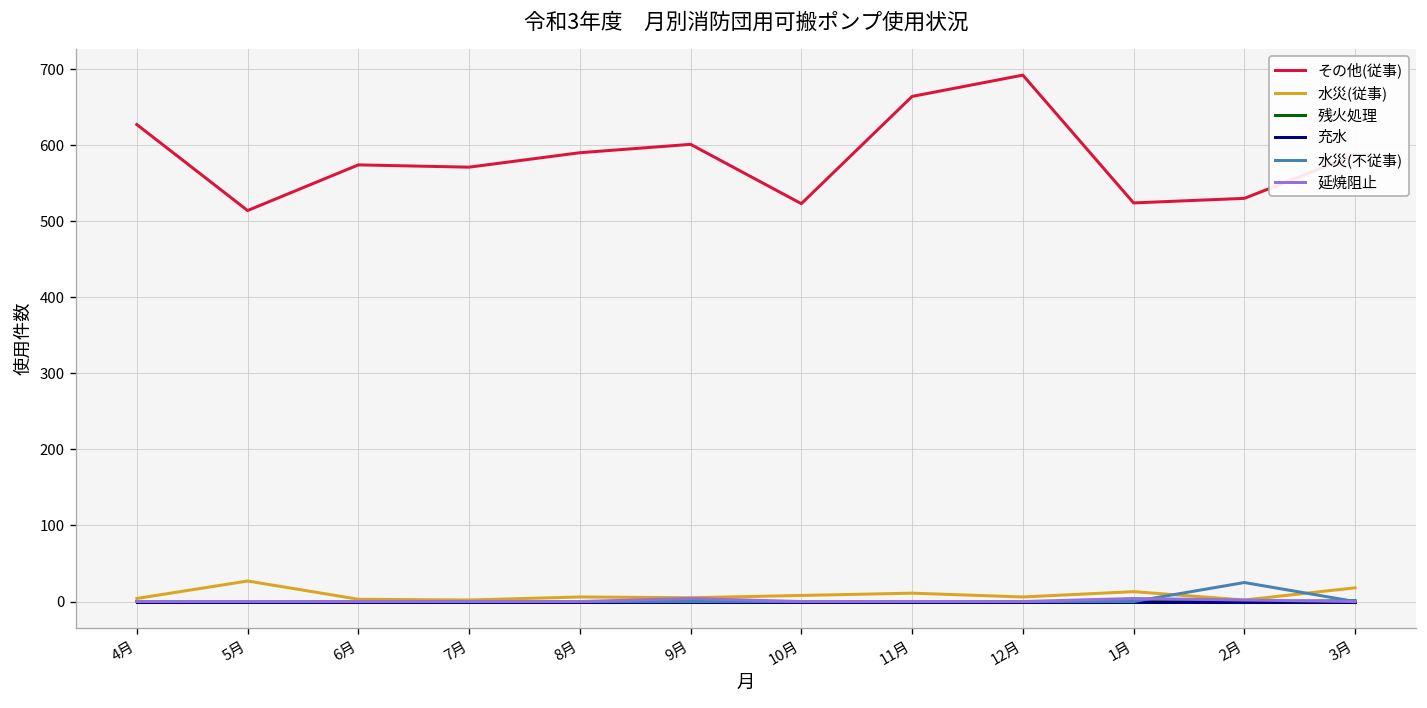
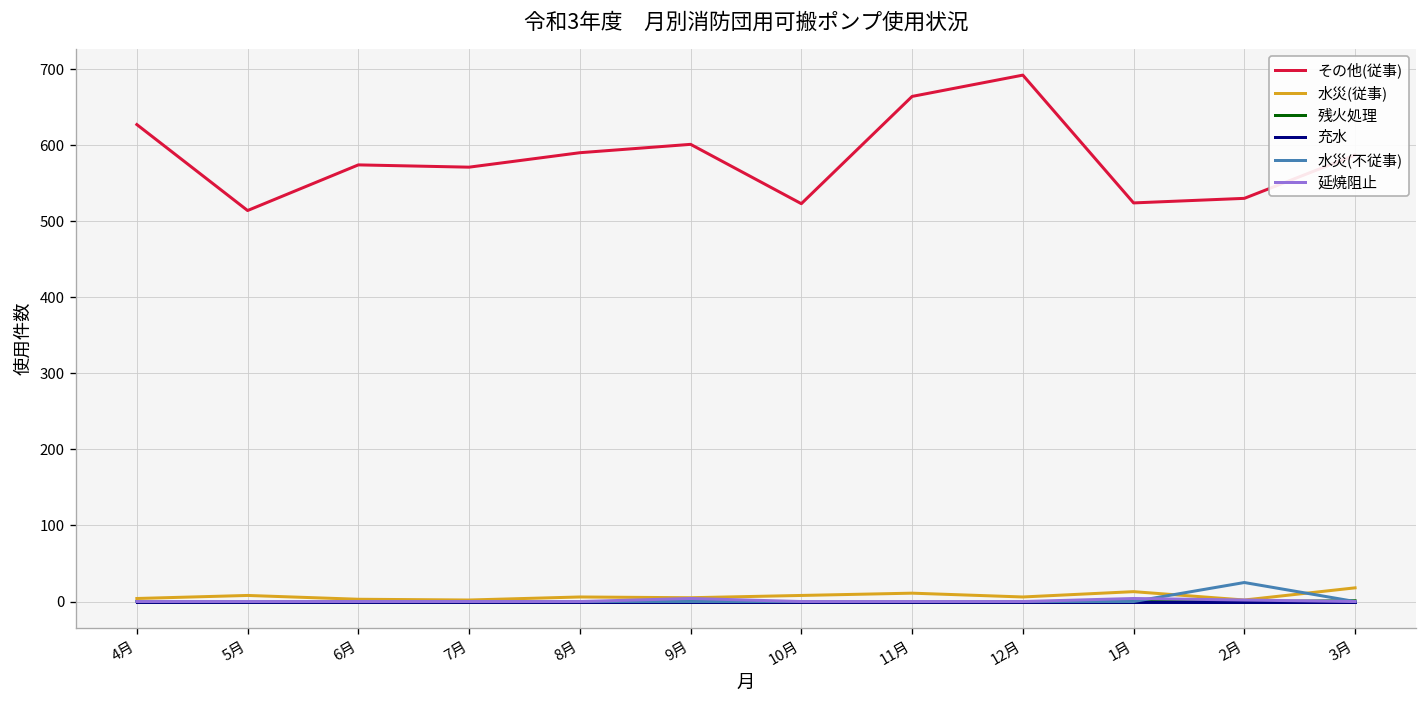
  {
    "その他(従事)": {
      "4月": 630,
      "5月": 510,
      "6月": 570,
      "7月": 570,
      "8月": 590,
      "9月": 600,
      "10月": 520,
      "11月": 660,
      "12月": 690,
      "1月": 520,
      "2月": 530
    },
    "水災(従事)": {
      "4月": 0,
-     "5月": 30,
+     "5月": 10,
      "8月": 10,
      "10月": 10,
      "11月": 10,
      "12月": 10,
      "1月": 10,
      "3月": 20
    },
    "水災(不従事)": {
      "2月": 30
    },
    "延焼阻止": {
      "1月": 0
    }
  }
